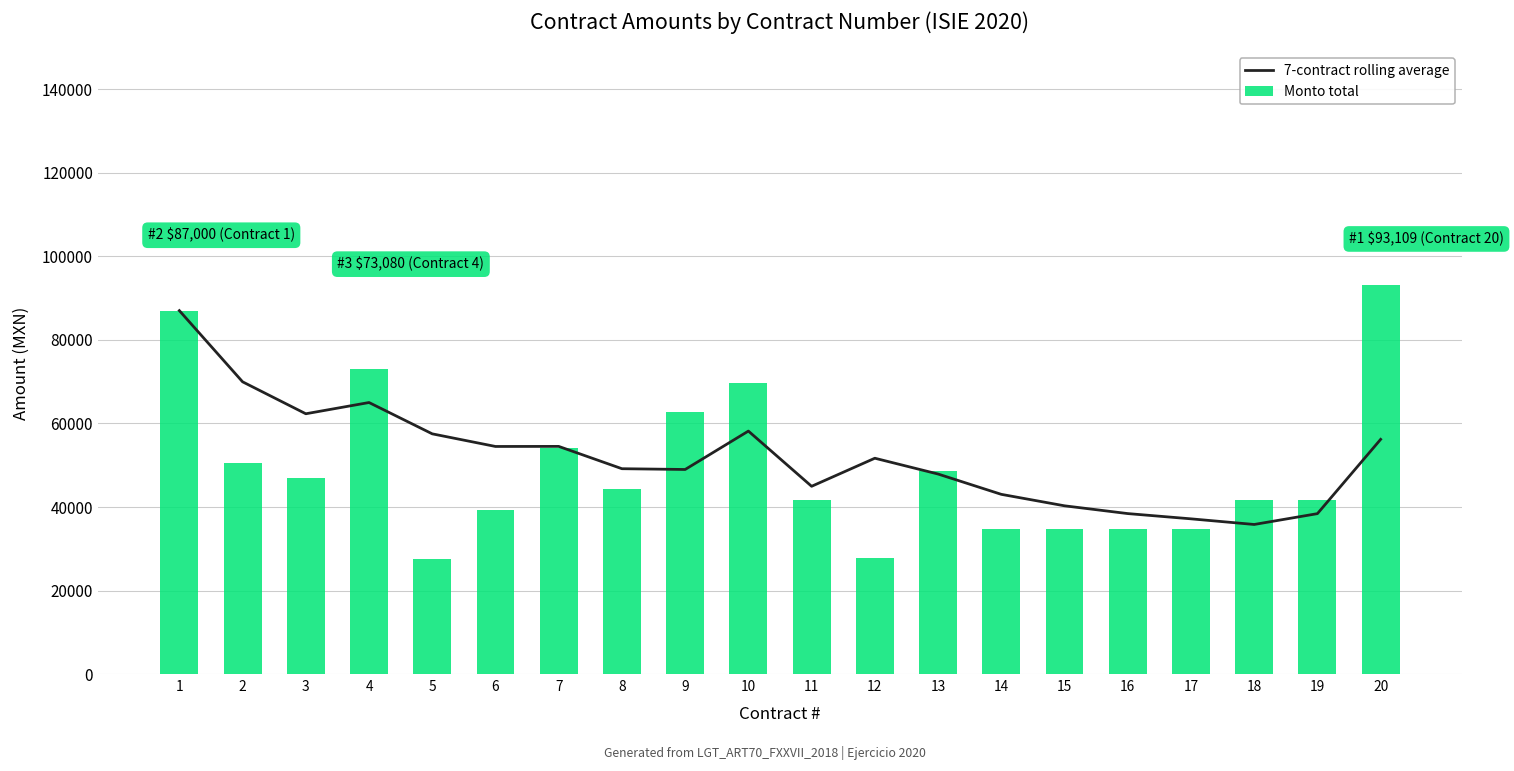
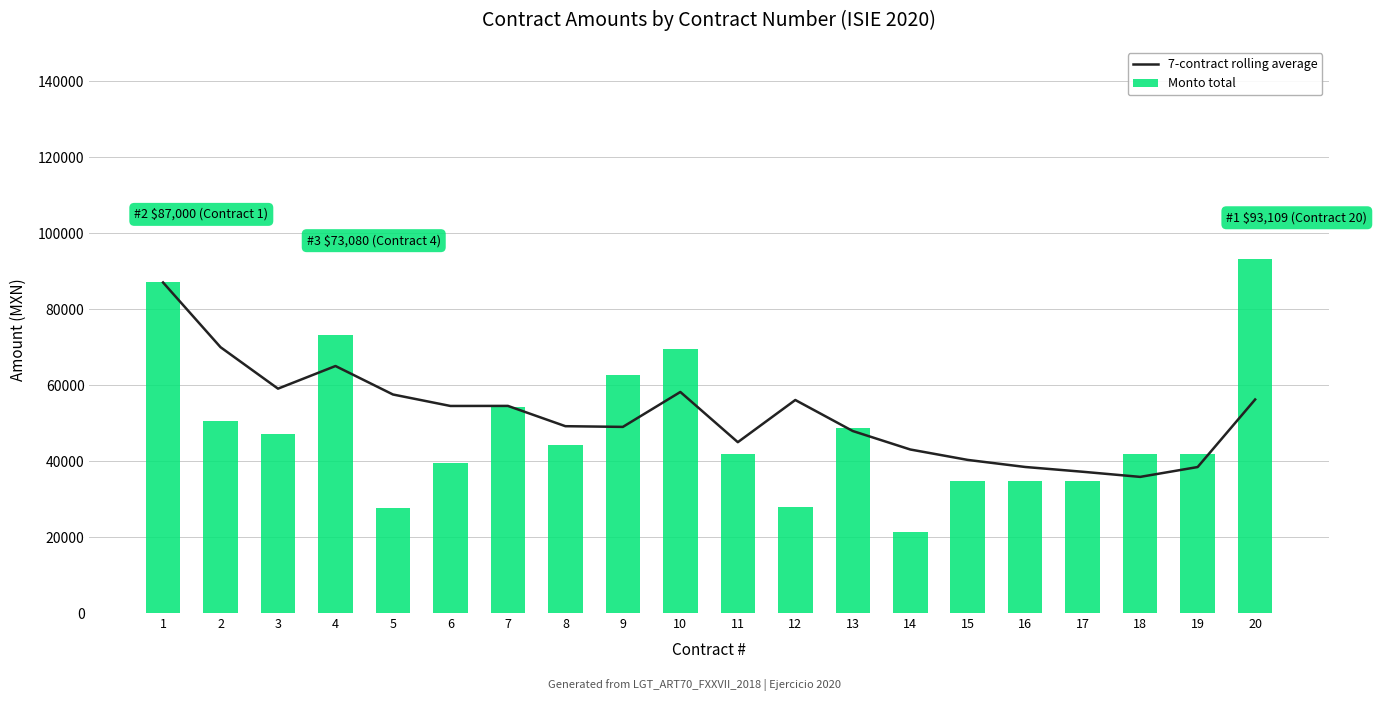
  {
    "7-contract rolling average": {
      "1": 87000,
      "2": 70000,
-     "3": 62000,
+     "3": 59000,
      "4": 65000,
      "5": 58000,
      "6": 54000,
      "7": 55000,
      "8": 49000,
      "9": 49000,
      "10": 58000,
      "11": 45000,
-     "12": 52000,
+     "12": 56000,
      "13": 48000,
      "14": 43000,
      "15": 40000,
      "16": 38000,
      "17": 37000,
      "18": 36000,
      "19": 38000,
      "20": 56000
    },
    "Monto total": {
      "1": 87000,
      "2": 50000,
      "3": 47000,
      "4": 73000,
      "5": 28000,
      "6": 39000,
      "7": 54000,
      "8": 44000,
      "9": 63000,
      "10": 70000,
      "11": 42000,
      "12": 28000,
      "13": 49000,
-     "14": 35000,
+     "14": 21000,
      "15": 35000,
      "16": 35000,
      "17": 35000,
      "18": 42000,
      "19": 42000,
      "20": 93000
    }
  }
